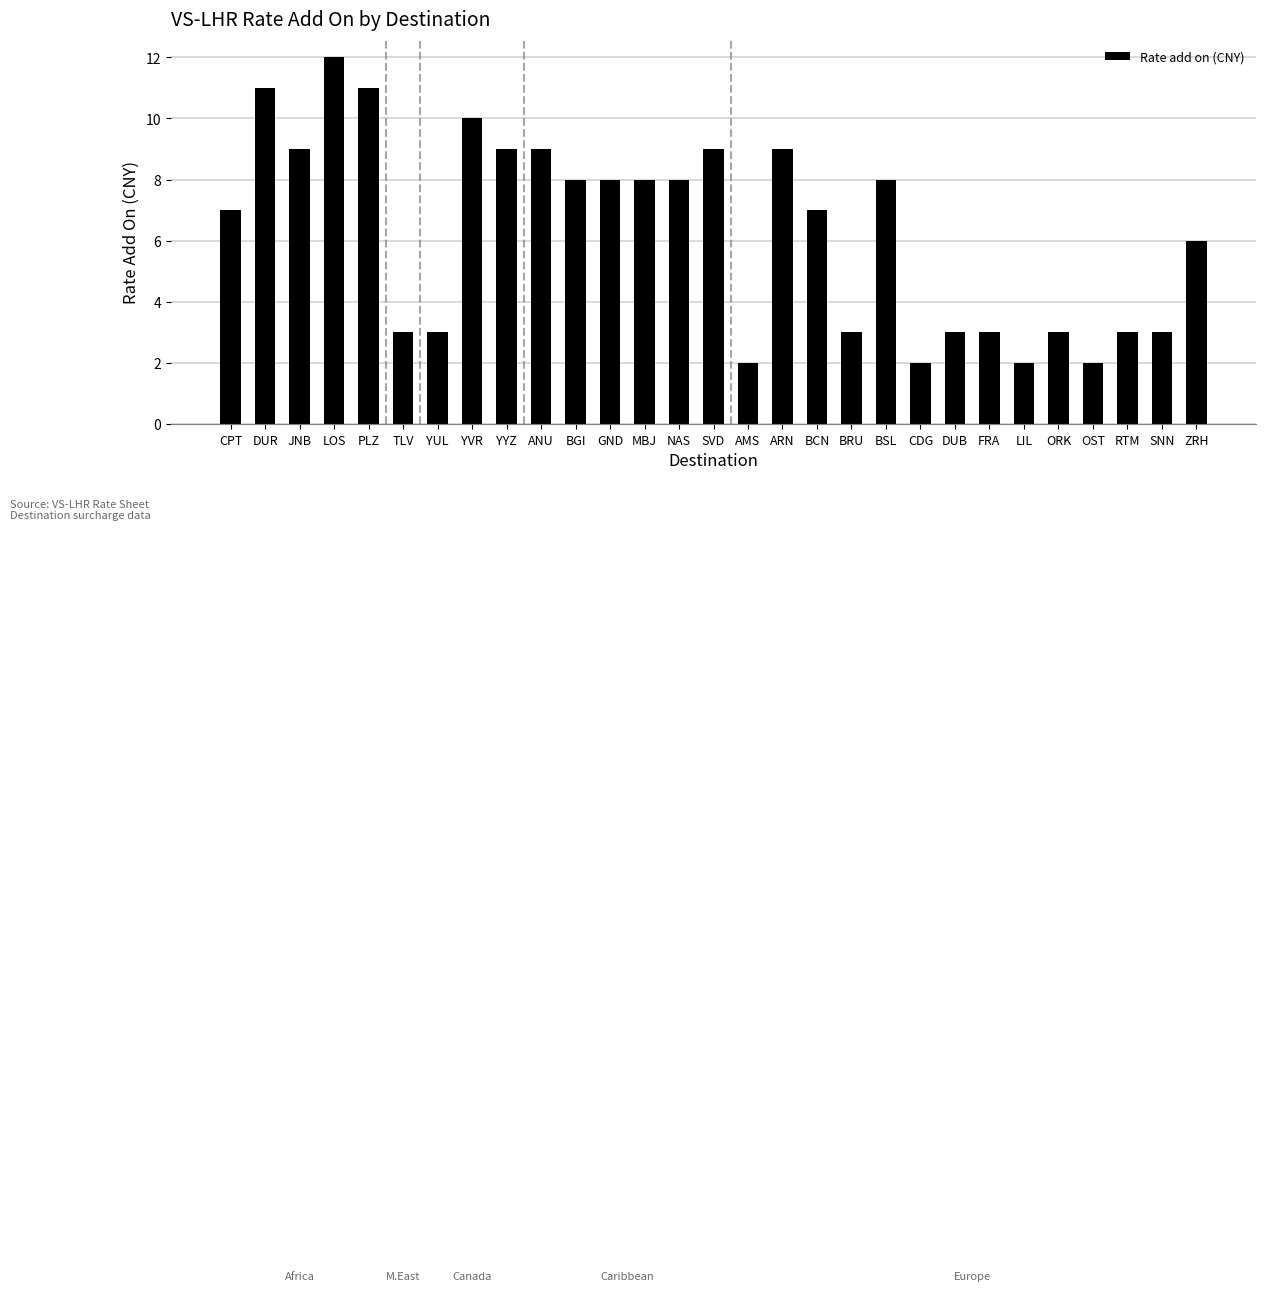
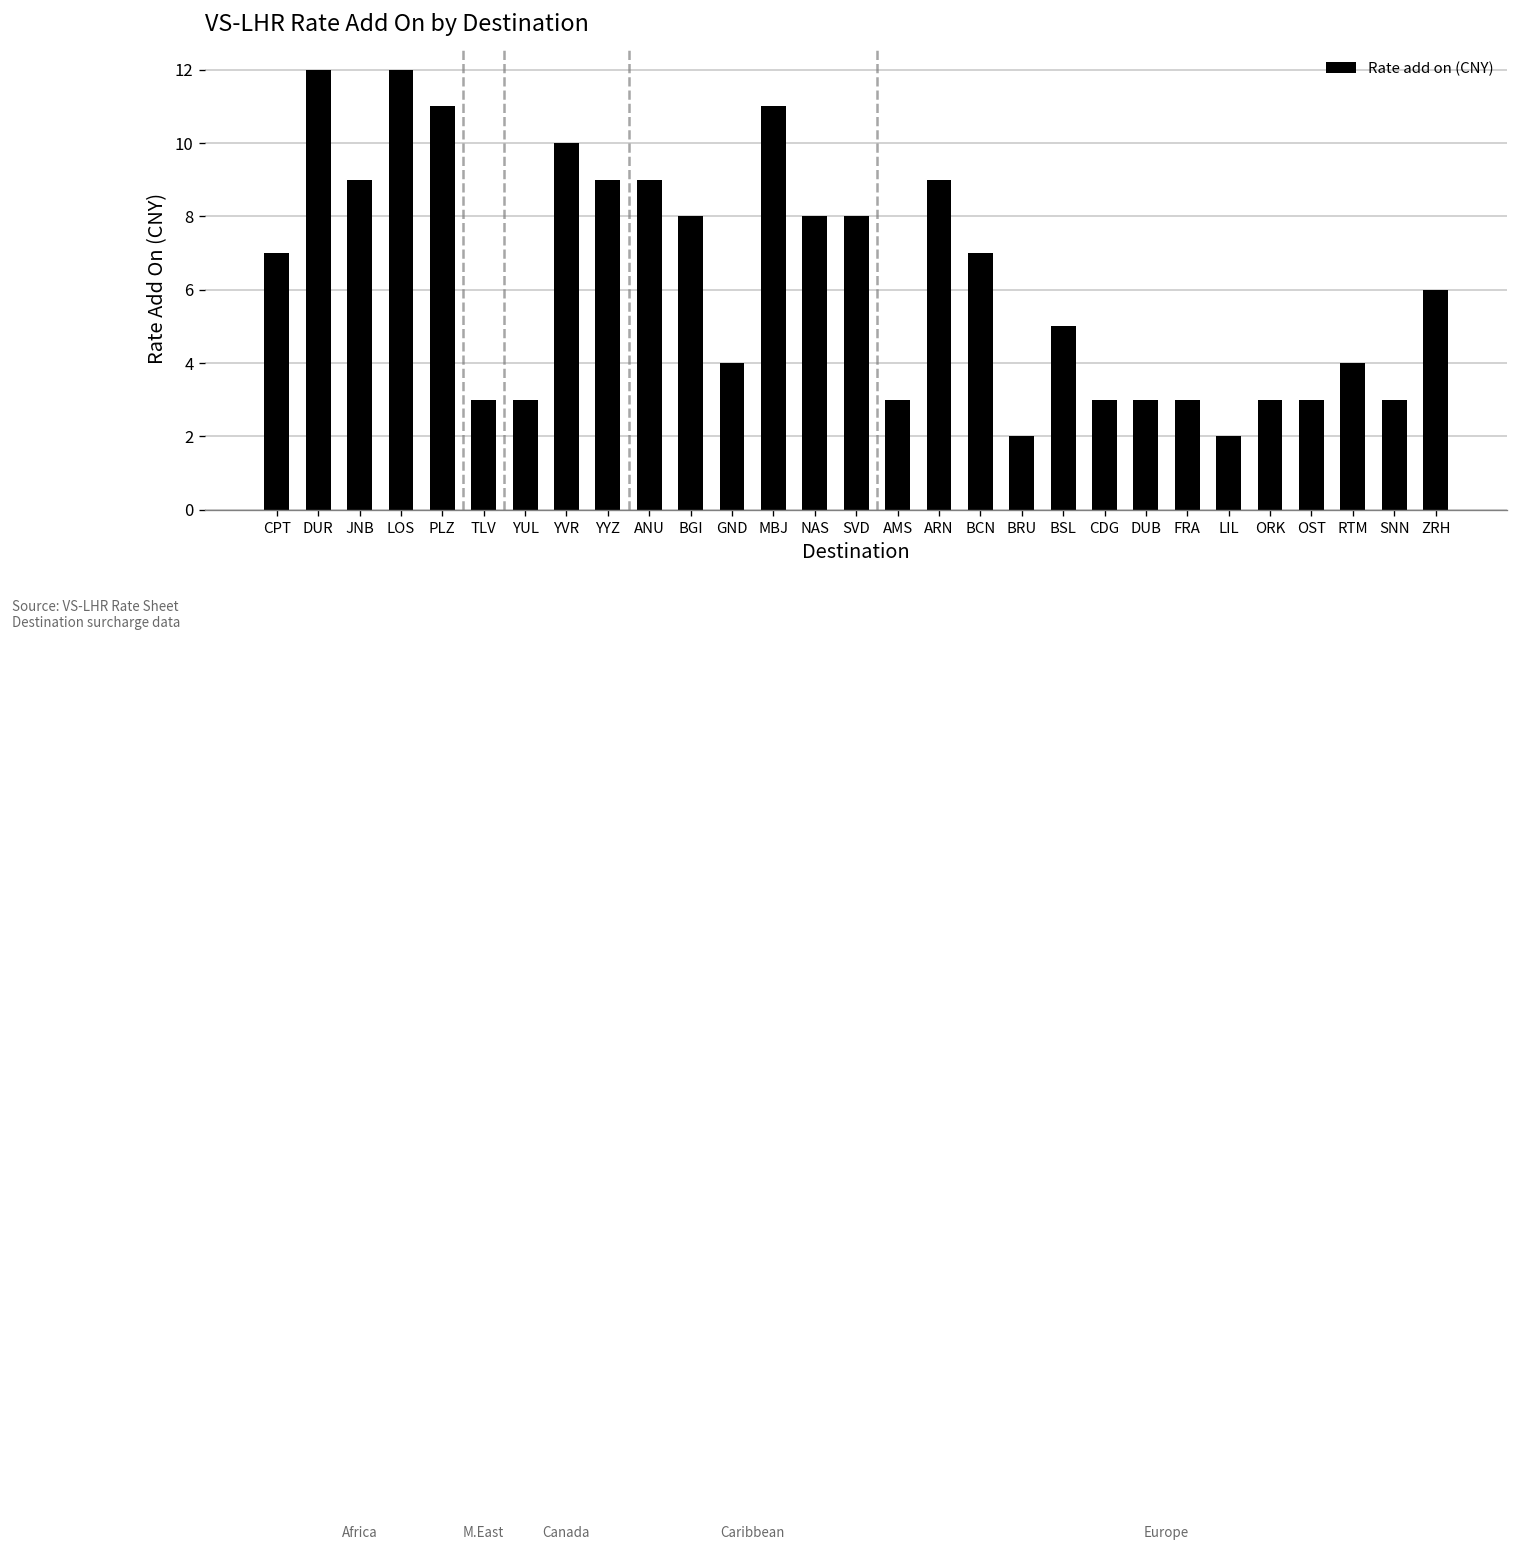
  {
    "CPT": 7,
-   "DUR": 11,
+   "DUR": 12,
    "JNB": 9,
    "LOS": 12,
    "PLZ": 11,
    "TLV": 3,
    "YUL": 3,
    "YVR": 10,
    "YYZ": 9,
    "ANU": 9,
    "BGI": 8,
-   "GND": 8,
-   "MBJ": 8,
+   "GND": 4,
+   "MBJ": 11,
    "NAS": 8,
-   "SVD": 9,
-   "AMS": 2,
+   "SVD": 8,
+   "AMS": 3,
    "ARN": 9,
    "BCN": 7,
-   "BRU": 3,
-   "BSL": 8,
-   "CDG": 2,
+   "BRU": 2,
+   "BSL": 5,
+   "CDG": 3,
    "DUB": 3,
    "FRA": 3,
    "LIL": 2,
    "ORK": 3,
-   "OST": 2,
-   "RTM": 3,
+   "OST": 3,
+   "RTM": 4,
    "SNN": 3,
    "ZRH": 6
  }
